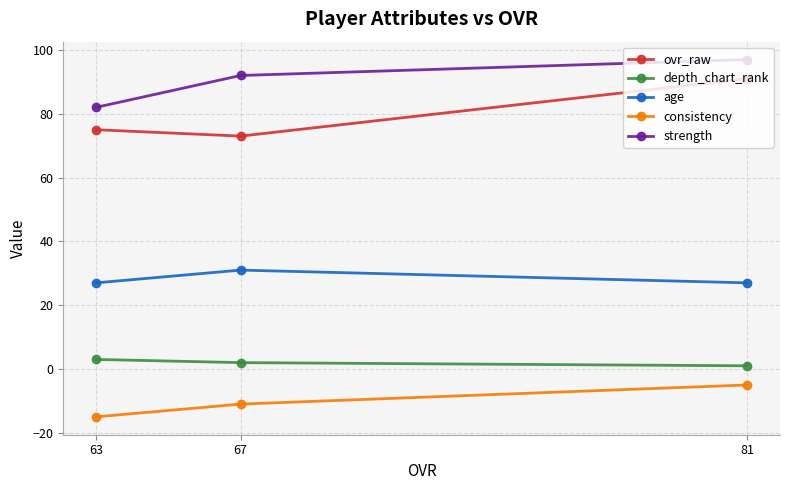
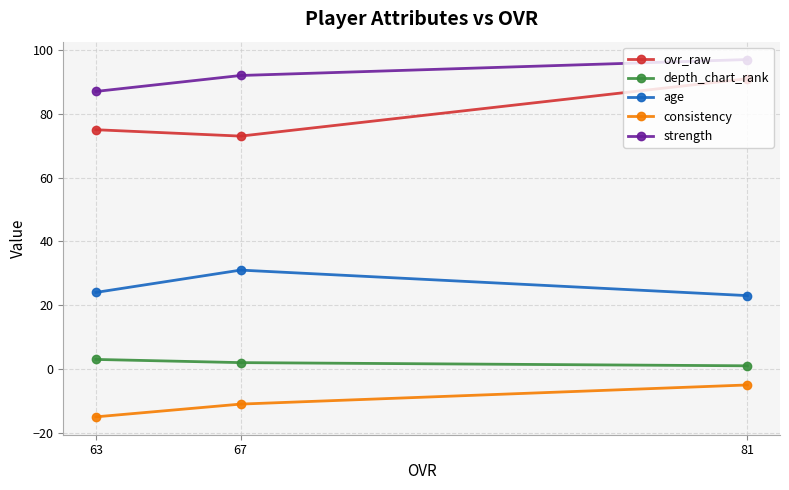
  {
    "ovr_raw": {
      "63": 75,
      "67": 73
    },
    "depth_chart_rank": {
      "63": 3,
      "67": 2,
      "81": 1
    },
    "age": {
-     "63": 27,
+     "63": 24,
      "67": 31,
-     "81": 27
+     "81": 23
    },
    "consistency": {
      "63": -15,
      "67": -11,
      "81": -5
    },
    "strength": {
-     "63": 82,
+     "63": 87,
      "67": 92
    }
  }
